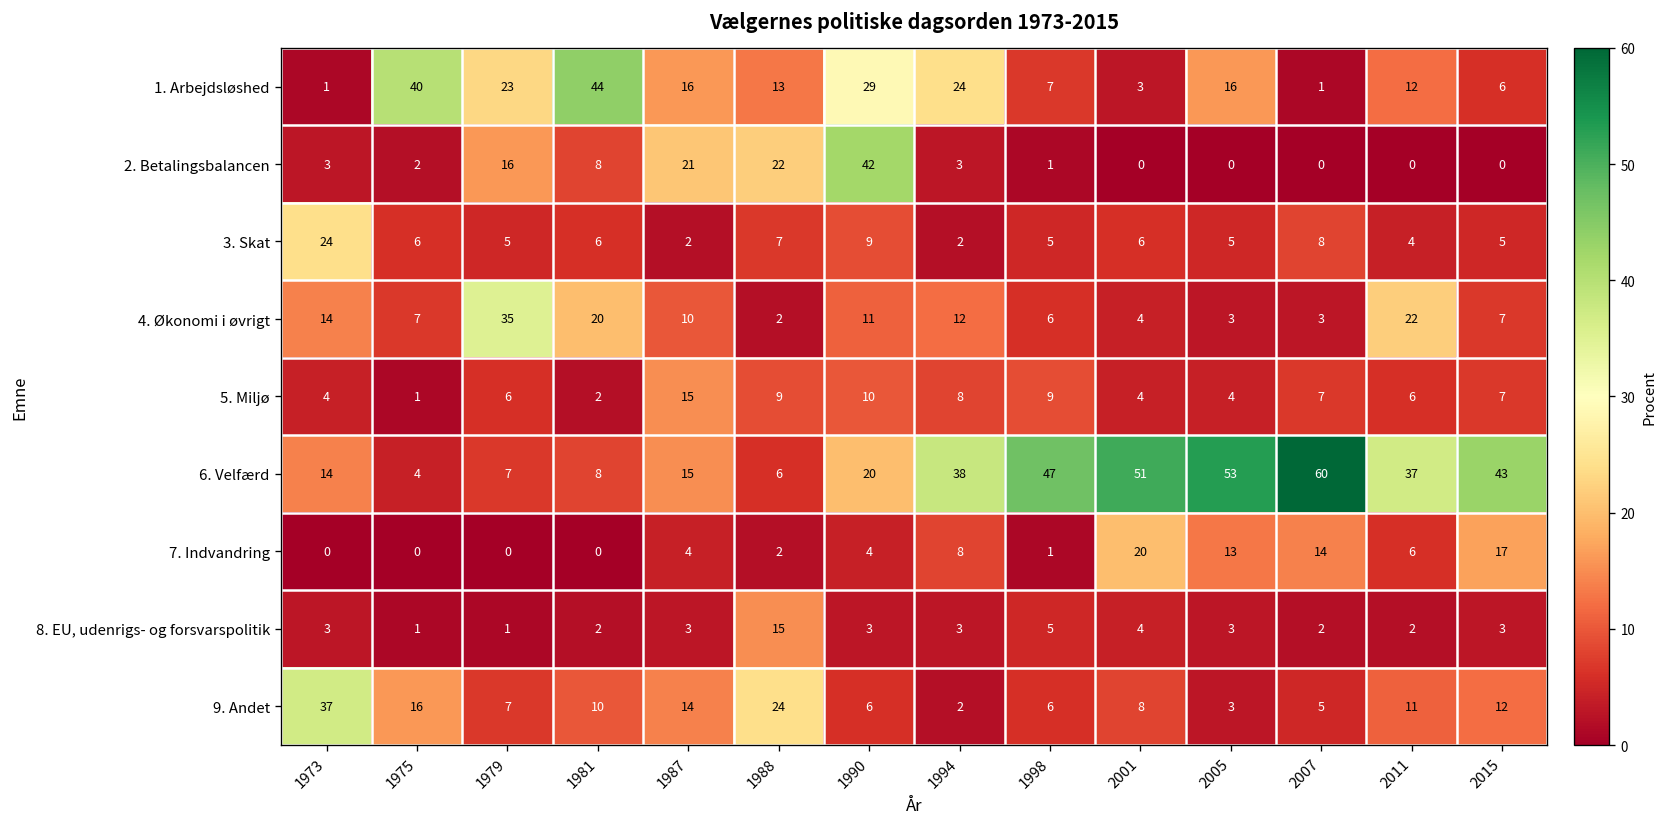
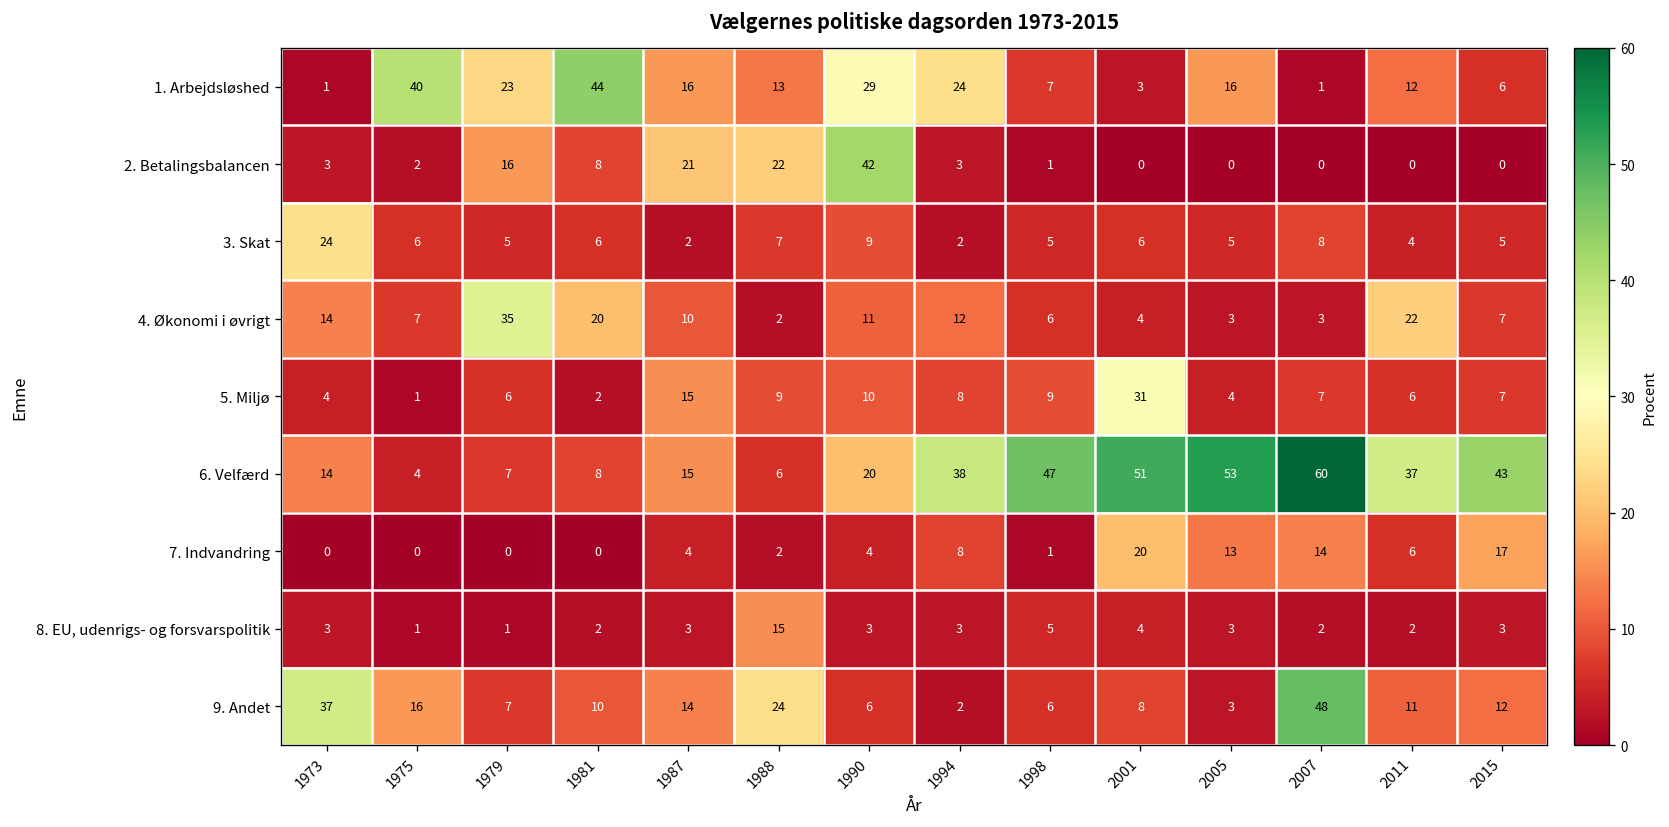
  {
    "1. Arbejdsløshed": {
      "1973": 1,
      "1975": 40,
      "1979": 23,
      "1981": 44,
      "1987": 16,
      "1988": 13,
      "1990": 29,
      "1994": 24,
      "1998": 7,
      "2001": 3,
      "2005": 16,
      "2007": 1,
      "2011": 12,
      "2015": 6
    },
    "2. Betalingsbalancen": {
      "1973": 3,
      "1975": 2,
      "1979": 16,
      "1981": 8,
      "1987": 21,
      "1988": 22,
      "1990": 42,
      "1994": 3,
      "1998": 1,
      "2001": 0,
      "2005": 0,
      "2007": 0,
      "2011": 0,
      "2015": 0
    },
    "3. Skat": {
      "1973": 24,
      "1975": 6,
      "1979": 5,
      "1981": 6,
      "1987": 2,
      "1988": 7,
      "1990": 9,
      "1994": 2,
      "1998": 5,
      "2001": 6,
      "2005": 5,
      "2007": 8,
      "2011": 4,
      "2015": 5
    },
    "4. Økonomi i øvrigt": {
      "1973": 14,
      "1975": 7,
      "1979": 35,
      "1981": 20,
      "1987": 10,
      "1988": 2,
      "1990": 11,
      "1994": 12,
      "1998": 6,
      "2001": 4,
      "2005": 3,
      "2007": 3,
      "2011": 22,
      "2015": 7
    },
    "5. Miljø": {
      "1973": 4,
      "1975": 1,
      "1979": 6,
      "1981": 2,
      "1987": 15,
      "1988": 9,
      "1990": 10,
      "1994": 8,
      "1998": 9,
-     "2001": 4,
+     "2001": 31,
      "2005": 4,
      "2007": 7,
      "2011": 6,
      "2015": 7
    },
    "6. Velfærd": {
      "1973": 14,
      "1975": 4,
      "1979": 7,
      "1981": 8,
      "1987": 15,
      "1988": 6,
      "1990": 20,
      "1994": 38,
      "1998": 47,
      "2001": 51,
      "2005": 53,
      "2007": 60,
      "2011": 37,
      "2015": 43
    },
    "7. Indvandring": {
      "1973": 0,
      "1975": 0,
      "1979": 0,
      "1981": 0,
      "1987": 4,
      "1988": 2,
      "1990": 4,
      "1994": 8,
      "1998": 1,
      "2001": 20,
      "2005": 13,
      "2007": 14,
      "2011": 6,
      "2015": 17
    },
    "8. EU, udenrigs- og forsvarspolitik": {
      "1973": 3,
      "1975": 1,
      "1979": 1,
      "1981": 2,
      "1987": 3,
      "1988": 15,
      "1990": 3,
      "1994": 3,
      "1998": 5,
      "2001": 4,
      "2005": 3,
      "2007": 2,
      "2011": 2,
      "2015": 3
    },
    "9. Andet": {
      "1973": 37,
      "1975": 16,
      "1979": 7,
      "1981": 10,
      "1987": 14,
      "1988": 24,
      "1990": 6,
      "1994": 2,
      "1998": 6,
      "2001": 8,
      "2005": 3,
-     "2007": 5,
+     "2007": 48,
      "2011": 11,
      "2015": 12
    }
  }
